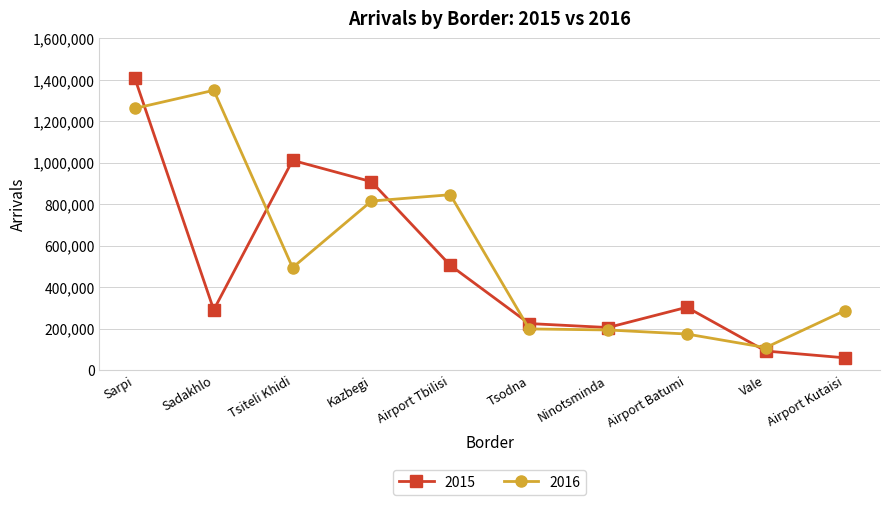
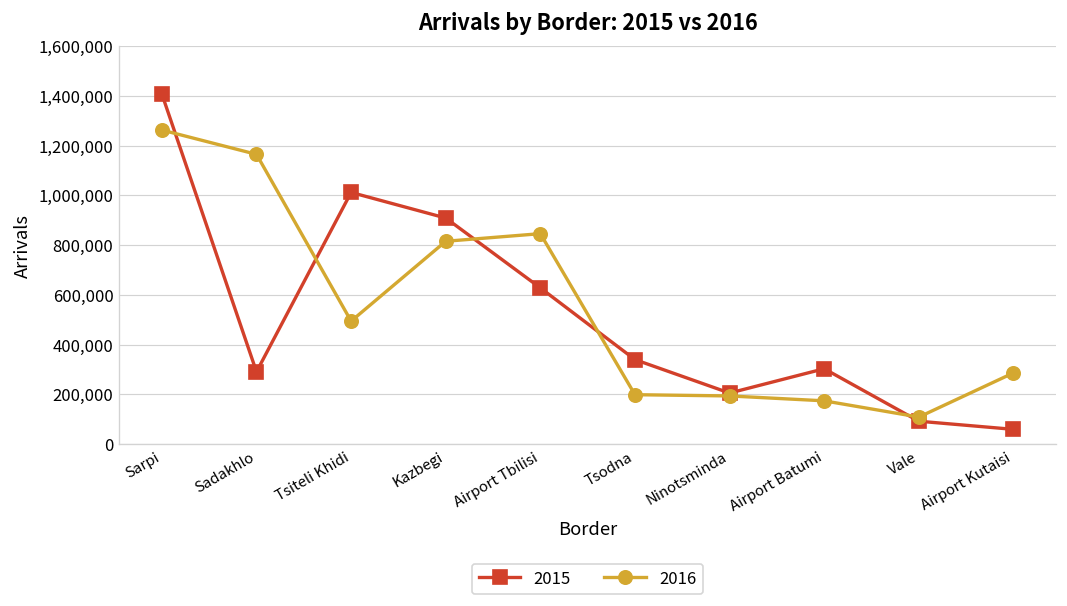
  {
    "2015": {
      "Sarpi": "1,410,000",
      "Sadakhlo": "290,000",
      "Tsiteli Khidi": "1,010,000",
      "Kazbegi": "910,000",
-     "Airport Tbilisi": "510,000",
-     "Tsodna": "220,000",
+     "Airport Tbilisi": "630,000",
+     "Tsodna": "340,000",
      "Airport Batumi": "300,000",
      "Vale": "90,000",
      "Airport Kutaisi": "60,000"
    },
    "2016": {
      "Sarpi": "1,260,000",
-     "Sadakhlo": "1,350,000",
+     "Sadakhlo": "1,160,000",
      "Tsiteli Khidi": "490,000",
      "Kazbegi": "820,000",
      "Airport Tbilisi": "850,000",
      "Tsodna": "200,000",
      "Airport Batumi": "170,000",
      "Vale": "110,000",
      "Airport Kutaisi": "290,000"
    }
  }
